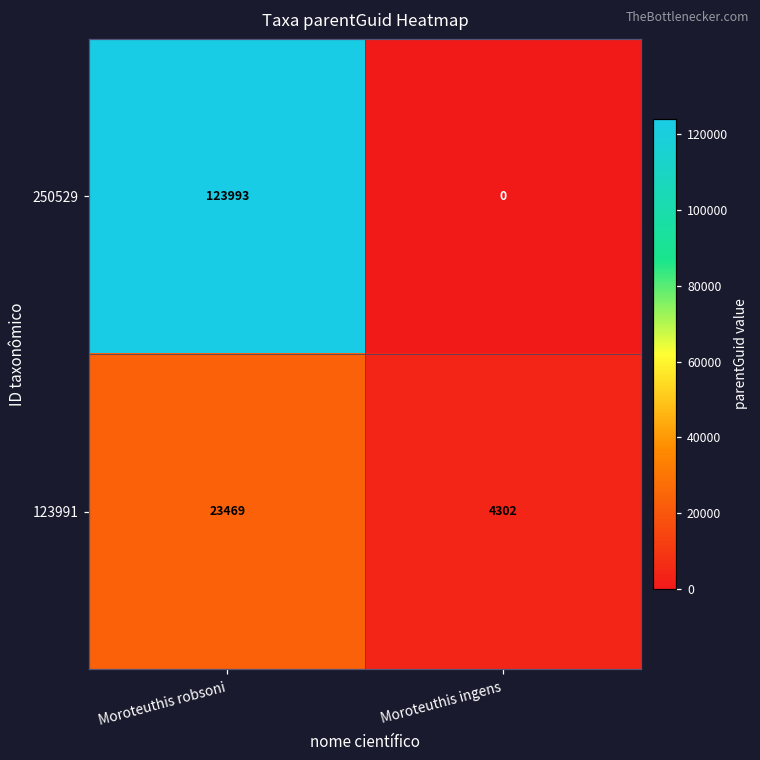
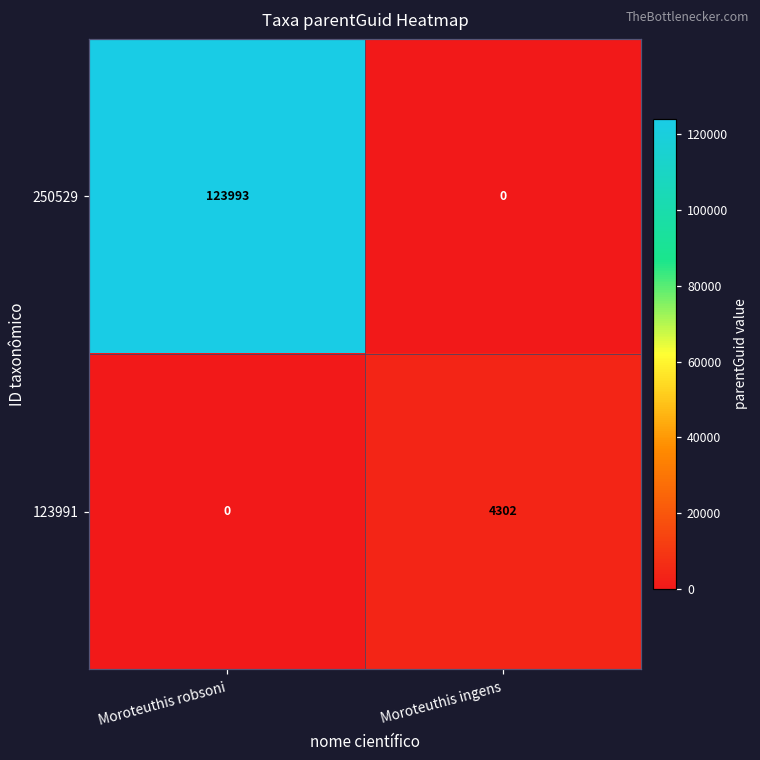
  {
    "250529": {
      "Moroteuthis robsoni": 123993,
      "Moroteuthis ingens": 0
    },
    "123991": {
-     "Moroteuthis robsoni": 23469,
+     "Moroteuthis robsoni": 0,
      "Moroteuthis ingens": 4302
    }
  }
